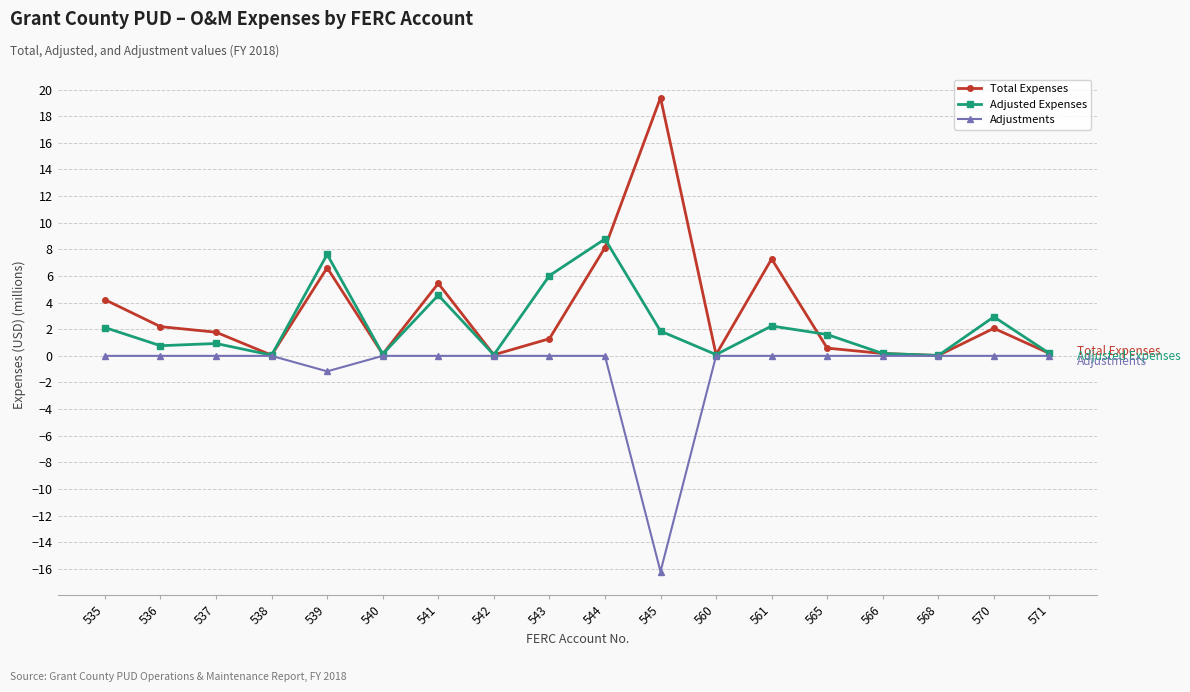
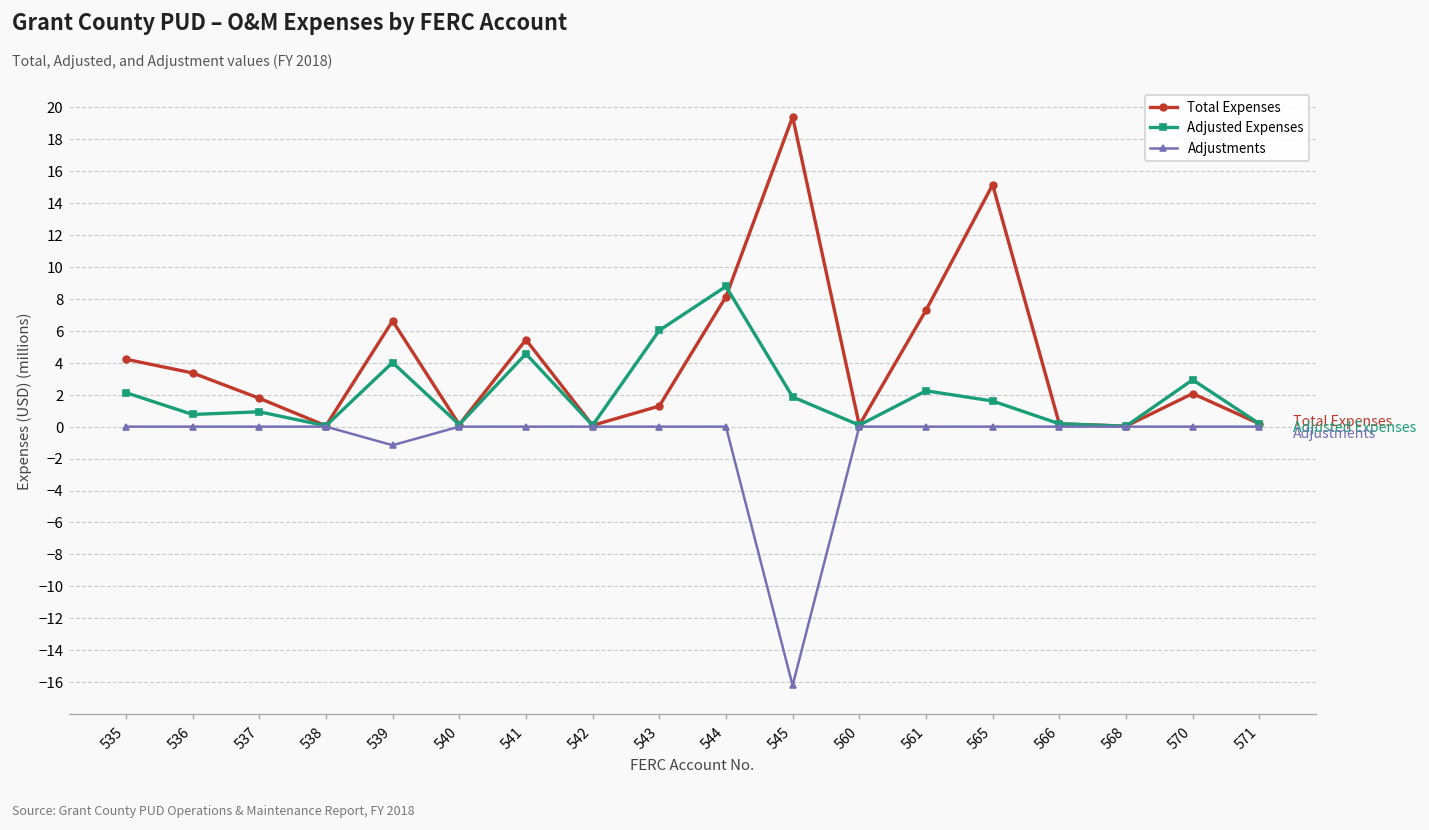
  {
    "Total Expenses": {
      "535": 4.2,
-     "536": 2.2,
+     "536": 3.4,
      "537": 1.8,
      "539": 6.6,
      "541": 5.4,
      "543": 1.3,
      "544": 8.1,
      "545": 19.4,
      "561": 7.3,
-     "565": 0.6,
+     "565": 15.1,
      "570": 2.1
    },
    "Adjusted Expenses": {
      "535": 2.1,
      "536": 0.8,
      "537": 0.9,
-     "539": 7.6,
+     "539": 4.0,
      "541": 4.6,
      "543": 6.0,
      "544": 8.8,
      "545": 1.9,
      "561": 2.2,
      "565": 1.6,
      "570": 2.9
    },
    "Adjustments": {
      "535": 0.0,
      "536": 0.0,
      "537": 0.0,
      "539": -1.2,
      "541": 0.0,
      "543": 0.0,
      "544": 0.0,
      "545": -16.2,
      "561": 0.0,
      "565": 0.0,
      "570": 0.0
    }
  }
